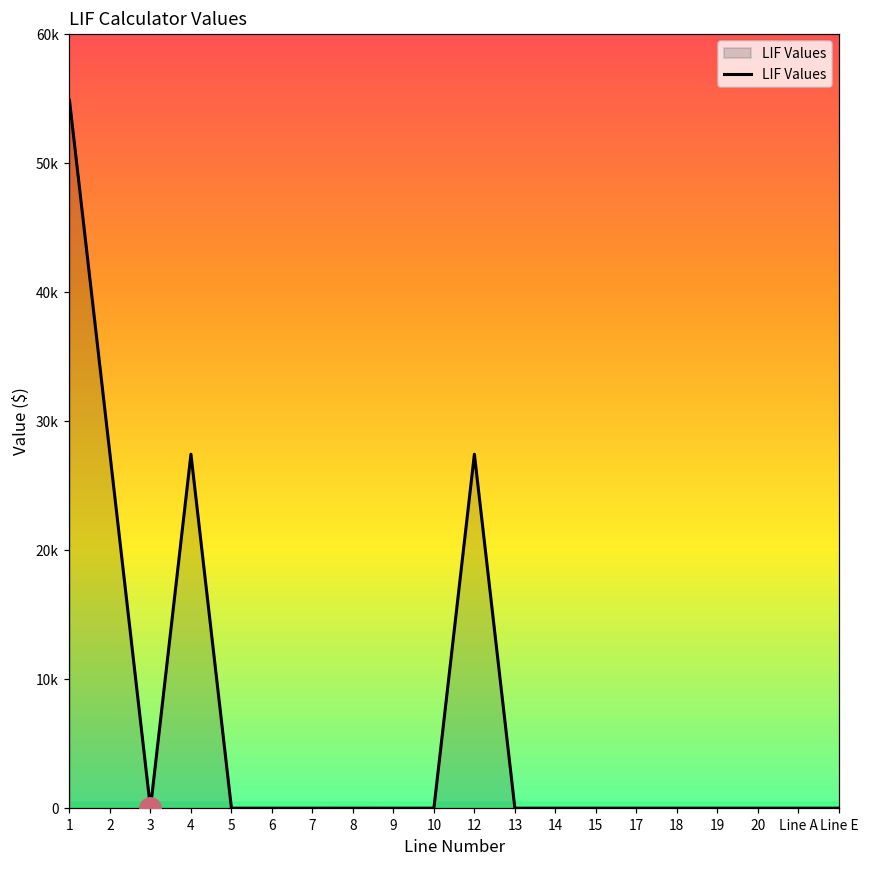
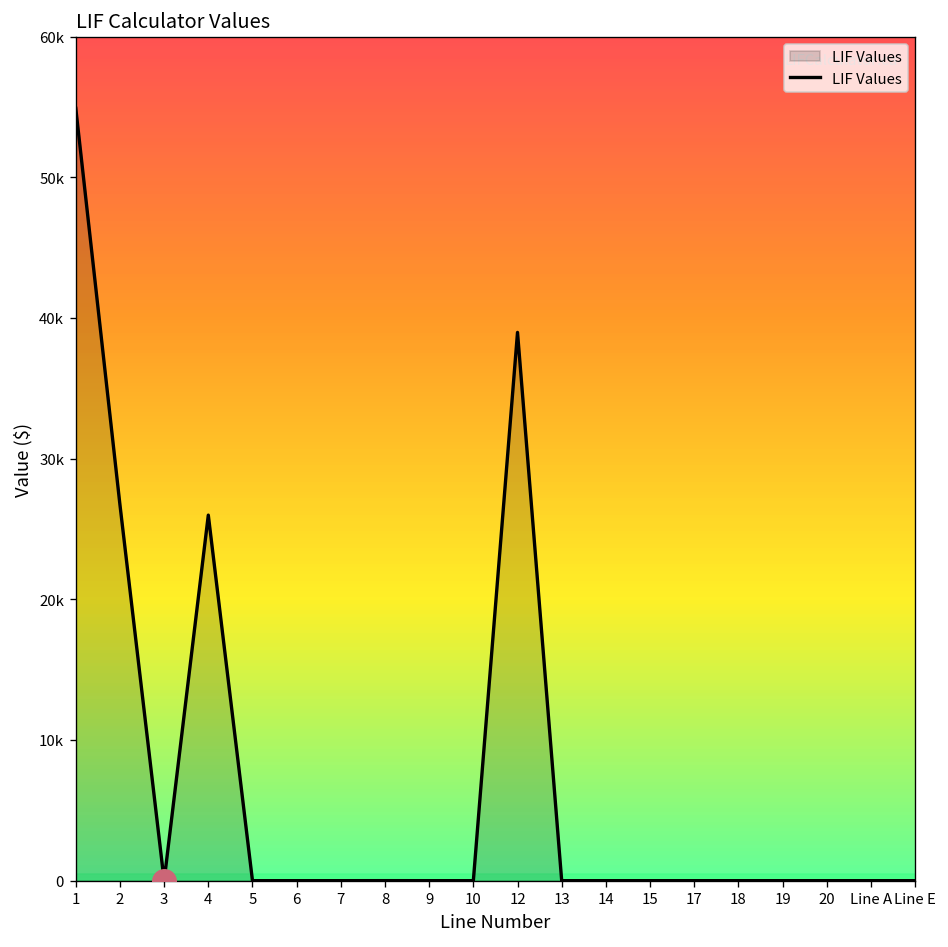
  {
    "LIF Values": {
      "1": 54900,
-     "2": 27500,
-     "4": 27500,
-     "12": 27500
+     "2": 26700,
+     "4": 26000,
+     "12": 39000
    }
  }
